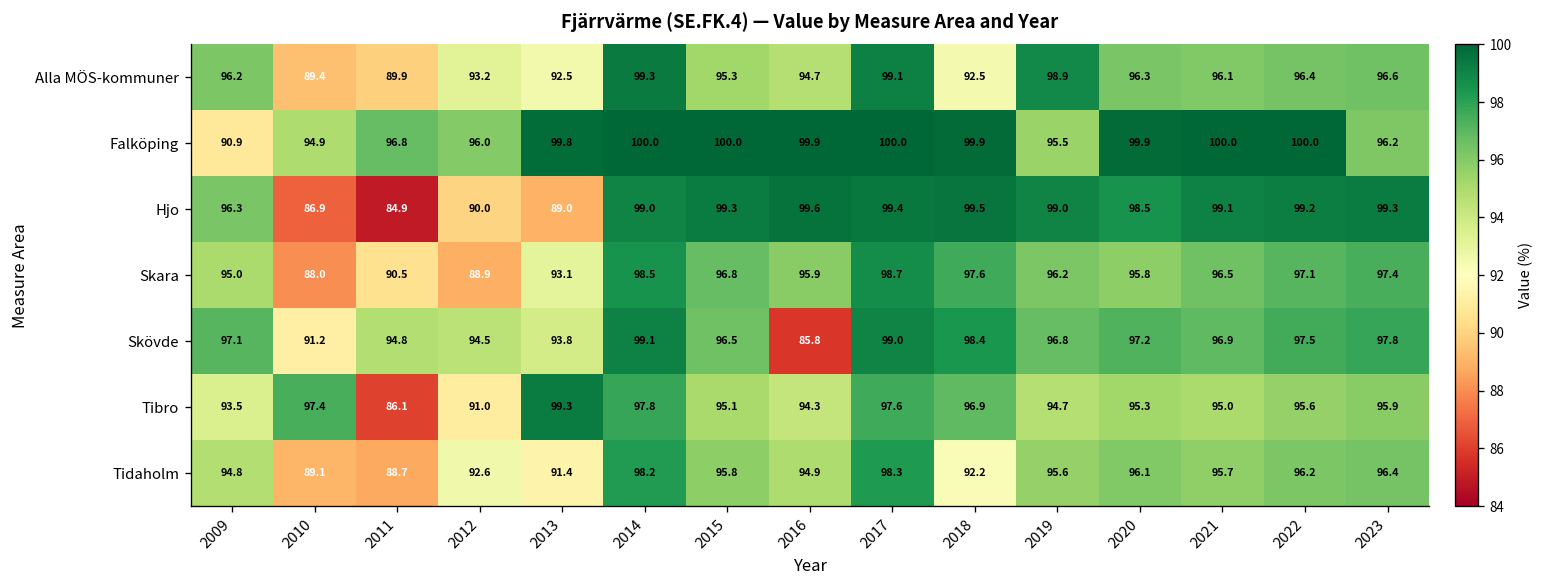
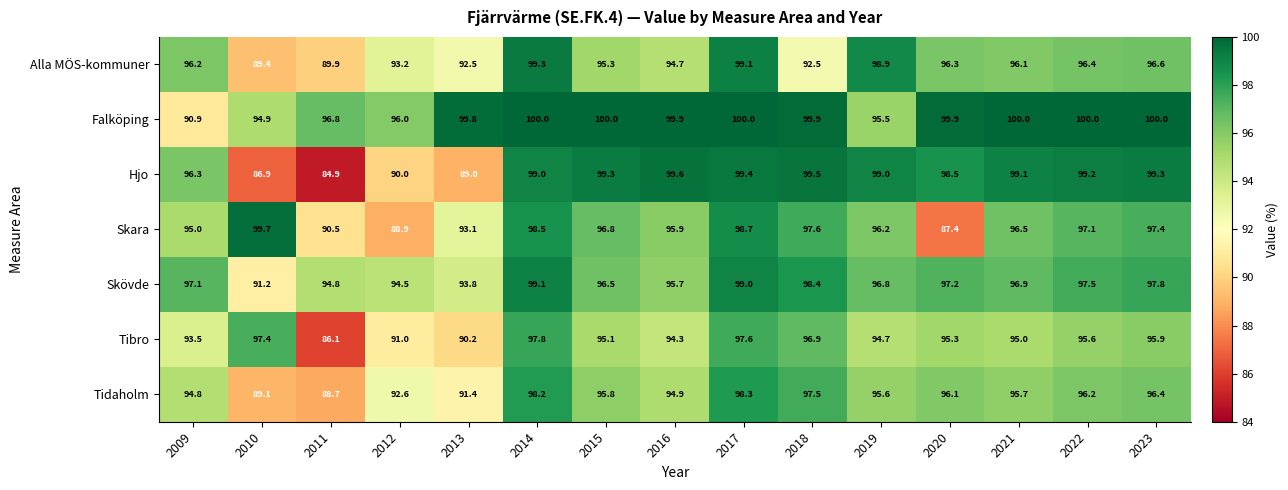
  {
    "Alla MÖS-kommuner": {
      "2009": 96.2,
      "2010": 89.4,
      "2011": 89.9,
      "2012": 93.2,
      "2013": 92.5,
      "2014": 99.3,
      "2015": 95.3,
      "2016": 94.7,
      "2017": 99.1,
      "2018": 92.5,
      "2019": 98.9,
      "2020": 96.3,
      "2021": 96.1,
      "2022": 96.4,
      "2023": 96.6
    },
    "Falköping": {
      "2009": 90.9,
      "2010": 94.9,
      "2011": 96.8,
      "2012": 96.0,
      "2013": 99.8,
      "2014": 100.0,
      "2015": 100.0,
      "2016": 99.9,
      "2017": 100.0,
      "2018": 99.9,
      "2019": 95.5,
      "2020": 99.9,
      "2021": 100.0,
      "2022": 100.0,
-     "2023": 96.2
+     "2023": 100.0
    },
    "Hjo": {
      "2009": 96.3,
      "2010": 86.9,
      "2011": 84.9,
      "2012": 90.0,
      "2013": 89.0,
      "2014": 99.0,
      "2015": 99.3,
      "2016": 99.6,
      "2017": 99.4,
      "2018": 99.5,
      "2019": 99.0,
      "2020": 98.5,
      "2021": 99.1,
      "2022": 99.2,
      "2023": 99.3
    },
    "Skara": {
      "2009": 95.0,
-     "2010": 88.0,
+     "2010": 99.7,
      "2011": 90.5,
      "2012": 88.9,
      "2013": 93.1,
      "2014": 98.5,
      "2015": 96.8,
      "2016": 95.9,
      "2017": 98.7,
      "2018": 97.6,
      "2019": 96.2,
-     "2020": 95.8,
+     "2020": 87.4,
      "2021": 96.5,
      "2022": 97.1,
      "2023": 97.4
    },
    "Skövde": {
      "2009": 97.1,
      "2010": 91.2,
      "2011": 94.8,
      "2012": 94.5,
      "2013": 93.8,
      "2014": 99.1,
      "2015": 96.5,
-     "2016": 85.8,
+     "2016": 95.7,
      "2017": 99.0,
      "2018": 98.4,
      "2019": 96.8,
      "2020": 97.2,
      "2021": 96.9,
      "2022": 97.5,
      "2023": 97.8
    },
    "Tibro": {
      "2009": 93.5,
      "2010": 97.4,
      "2011": 86.1,
      "2012": 91.0,
-     "2013": 99.3,
+     "2013": 90.2,
      "2014": 97.8,
      "2015": 95.1,
      "2016": 94.3,
      "2017": 97.6,
      "2018": 96.9,
      "2019": 94.7,
      "2020": 95.3,
      "2021": 95.0,
      "2022": 95.6,
      "2023": 95.9
    },
    "Tidaholm": {
      "2009": 94.8,
      "2010": 89.1,
      "2011": 88.7,
      "2012": 92.6,
      "2013": 91.4,
      "2014": 98.2,
      "2015": 95.8,
      "2016": 94.9,
      "2017": 98.3,
-     "2018": 92.2,
+     "2018": 97.5,
      "2019": 95.6,
      "2020": 96.1,
      "2021": 95.7,
      "2022": 96.2,
      "2023": 96.4
    }
  }
